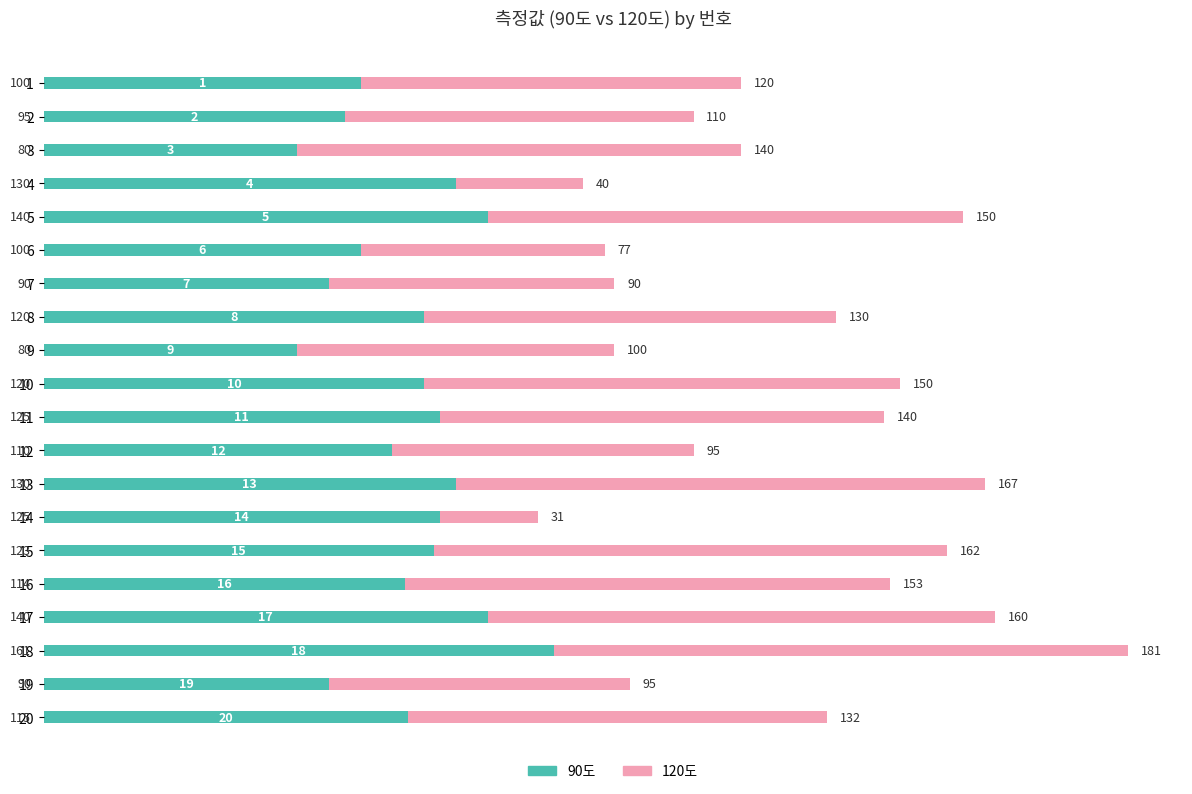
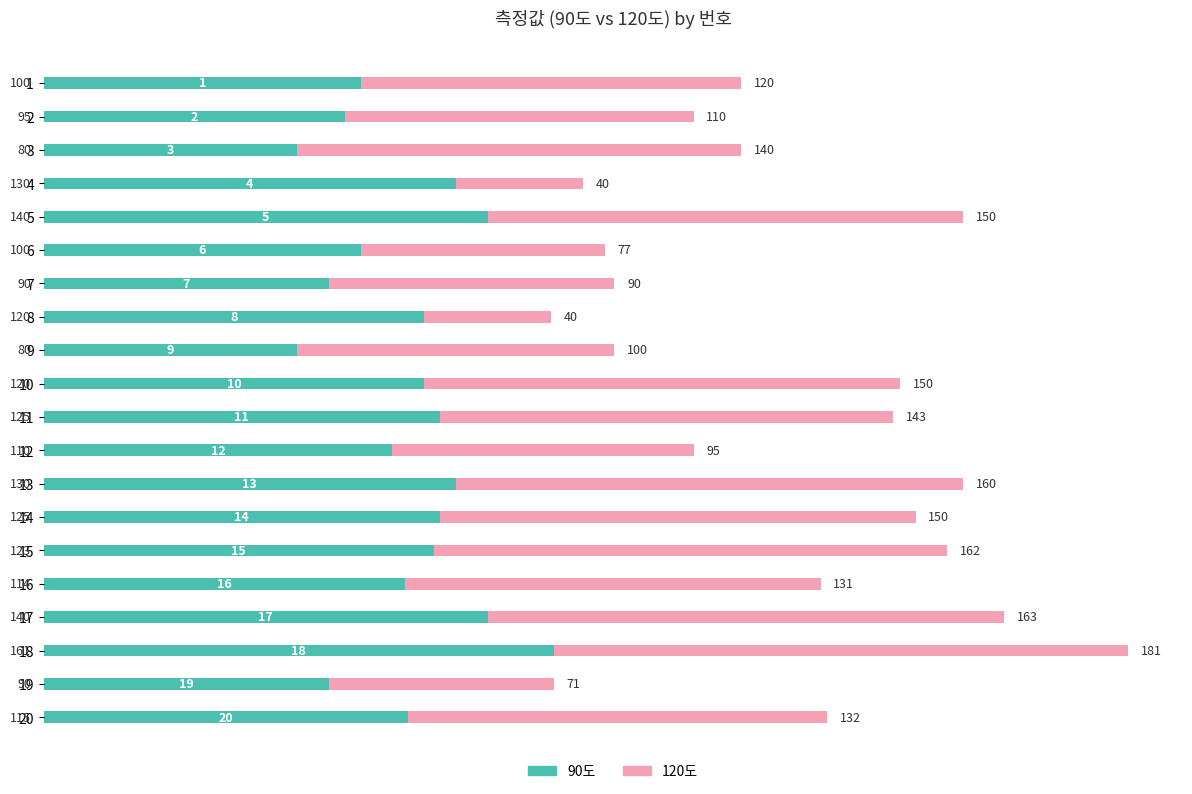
  {
    "120도": {
      "1": 120,
      "2": 110,
      "3": 140,
      "4": 40,
      "5": 150,
      "6": 77,
      "7": 90,
-     "8": 130,
+     "8": 40,
      "9": 100,
      "10": 150,
-     "11": 140,
+     "11": 143,
      "12": 95,
-     "13": 167,
-     "14": 31,
+     "13": 160,
+     "14": 150,
      "15": 162,
-     "16": 153,
-     "17": 160,
+     "16": 131,
+     "17": 163,
      "18": 181,
-     "19": 95,
+     "19": 71,
      "20": 132
    }
  }
